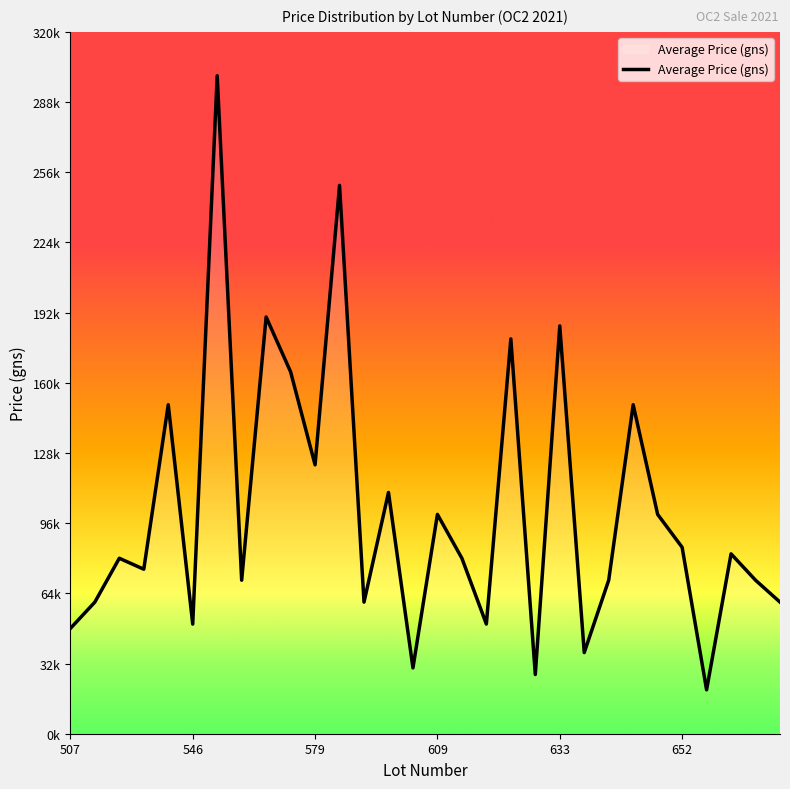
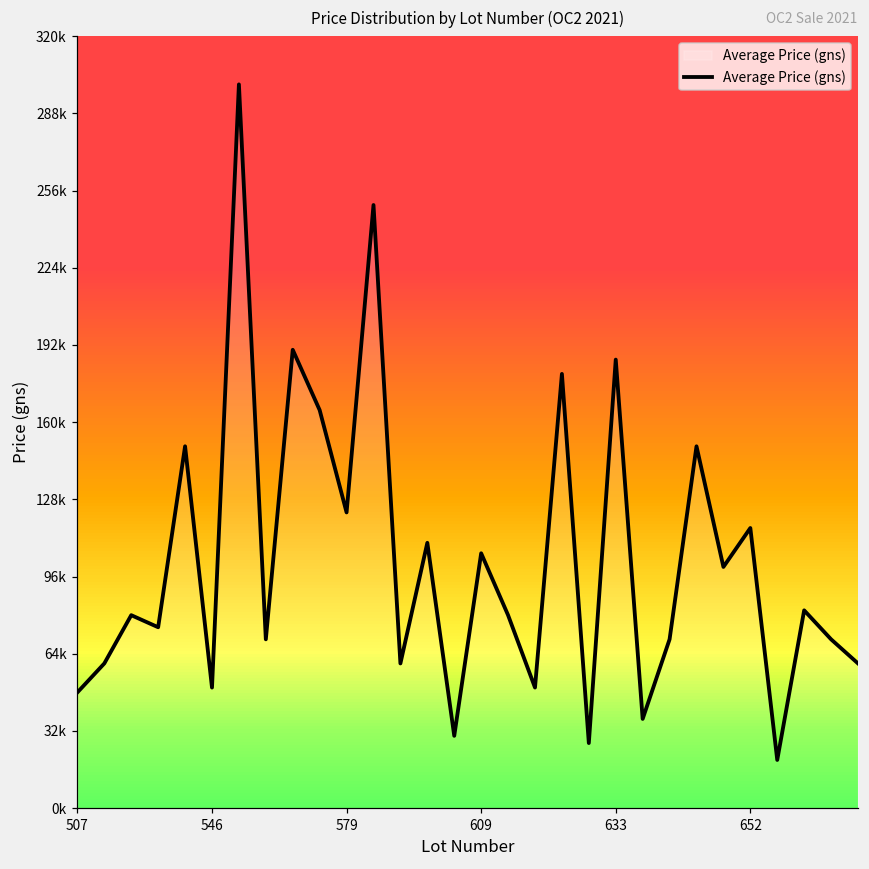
  {
    "507": 48000,
    "546": 50000,
    "579": 123000,
-   "609": 100000,
+   "609": 106000,
    "633": 186000,
-   "652": 85000
+   "652": 116000
  }
